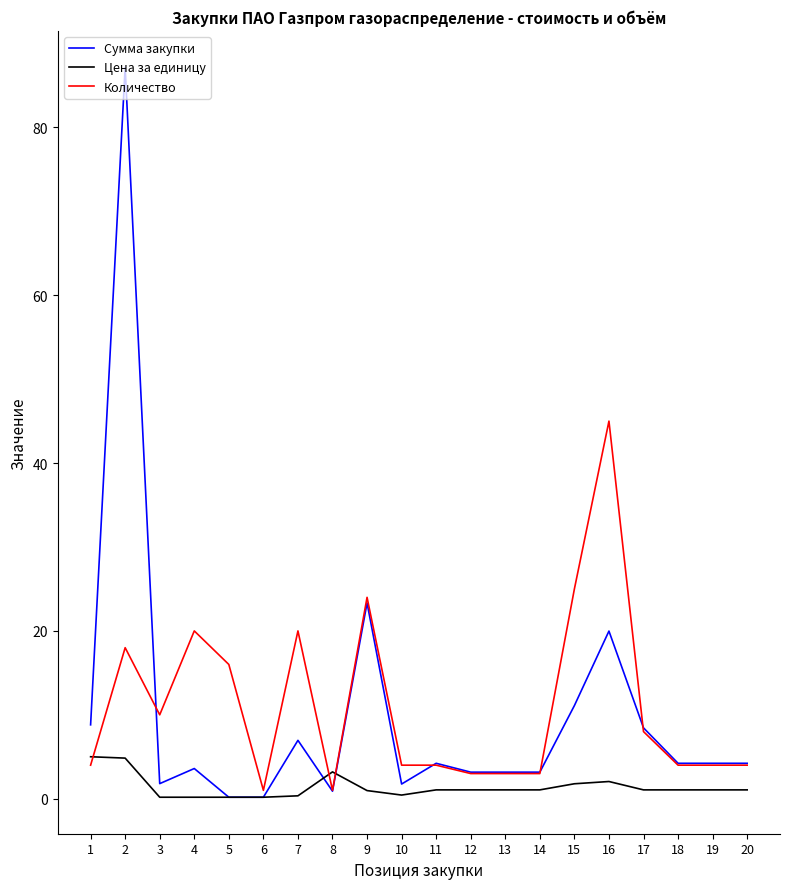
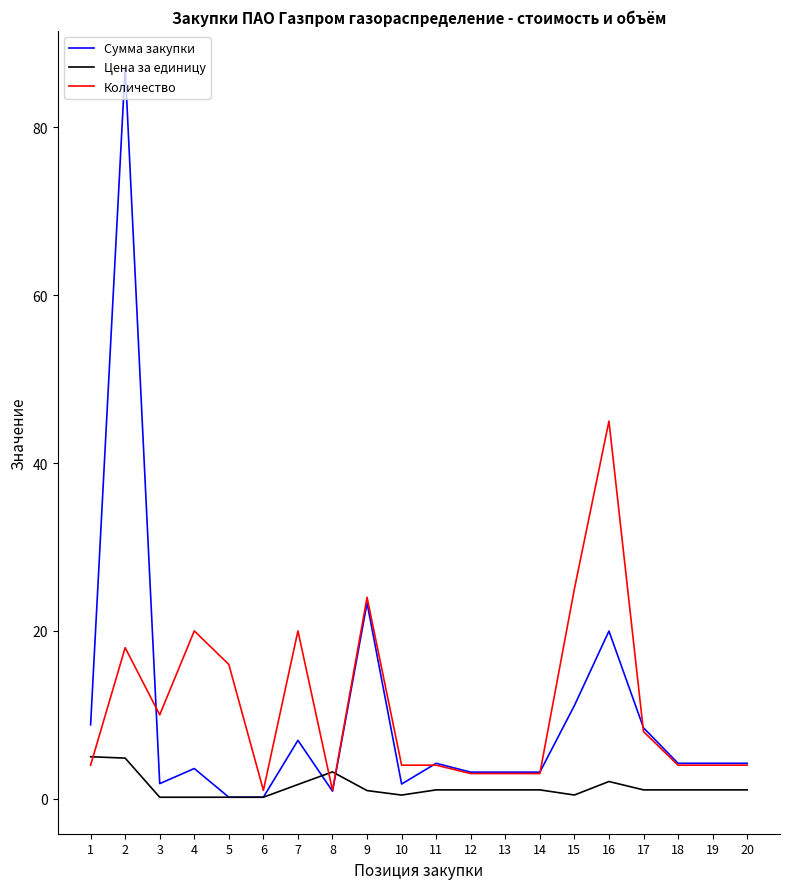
  {
    "Сумма закупки": {
      "1": 9,
      "3": 2,
      "4": 4,
      "7": 7,
      "9": 23,
      "10": 2,
      "15": 11,
      "16": 20,
      "17": 8
    },
    "Цена за единицу": {
      "1": 5,
      "2": 5,
      "3": 0,
      "4": 0,
-     "7": 0,
+     "7": 2,
      "8": 3,
      "9": 1,
      "10": 0,
      "11": 1,
      "12": 1,
      "13": 1,
      "14": 1,
-     "15": 2,
+     "15": 0,
      "16": 2,
      "17": 1,
      "18": 1,
      "19": 1,
      "20": 1
    },
    "Количество": {
      "1": 4,
      "2": 18,
      "3": 10,
      "4": 20,
      "5": 16,
      "6": 1,
      "7": 20,
      "9": 24,
      "10": 4,
      "15": 25,
      "16": 45,
      "17": 8
    }
  }
